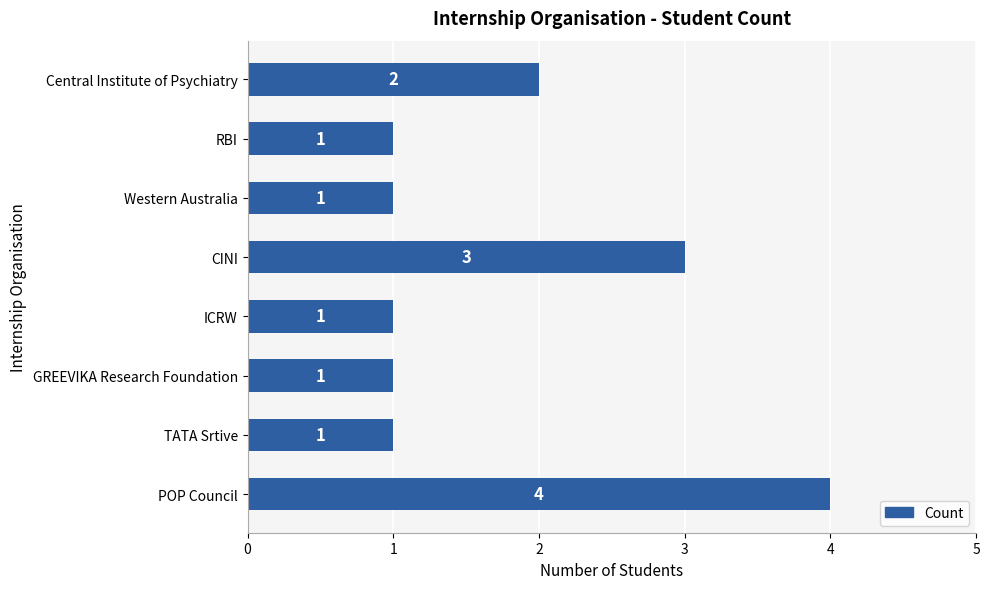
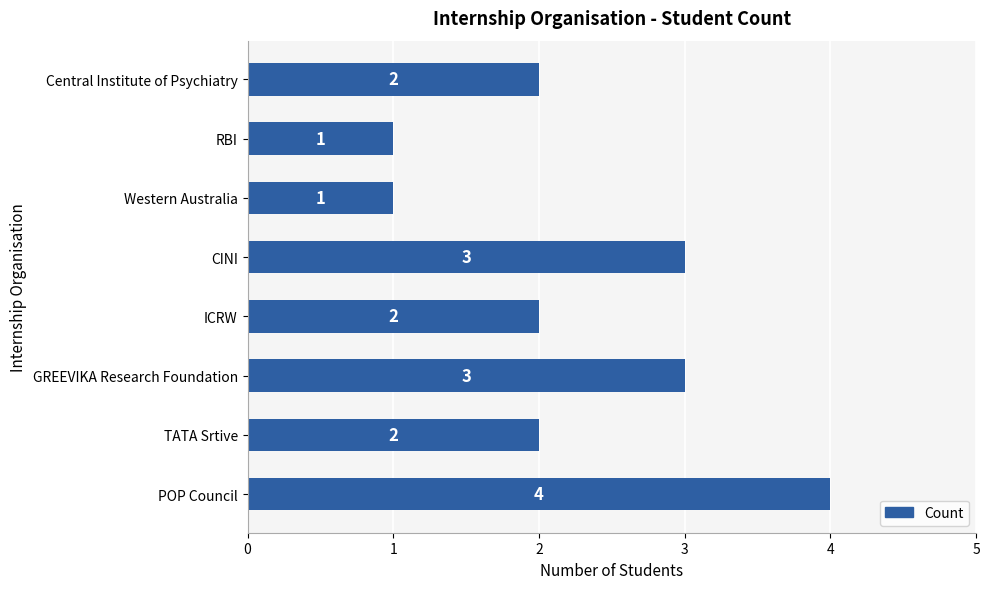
  {
    "Central Institute of Psychiatry": 2,
    "RBI": 1,
    "Western Australia": 1,
    "CINI": 3,
-   "ICRW": 1,
-   "GREEVIKA Research Foundation": 1,
-   "TATA Srtive": 1,
+   "ICRW": 2,
+   "GREEVIKA Research Foundation": 3,
+   "TATA Srtive": 2,
    "POP Council": 4
  }
